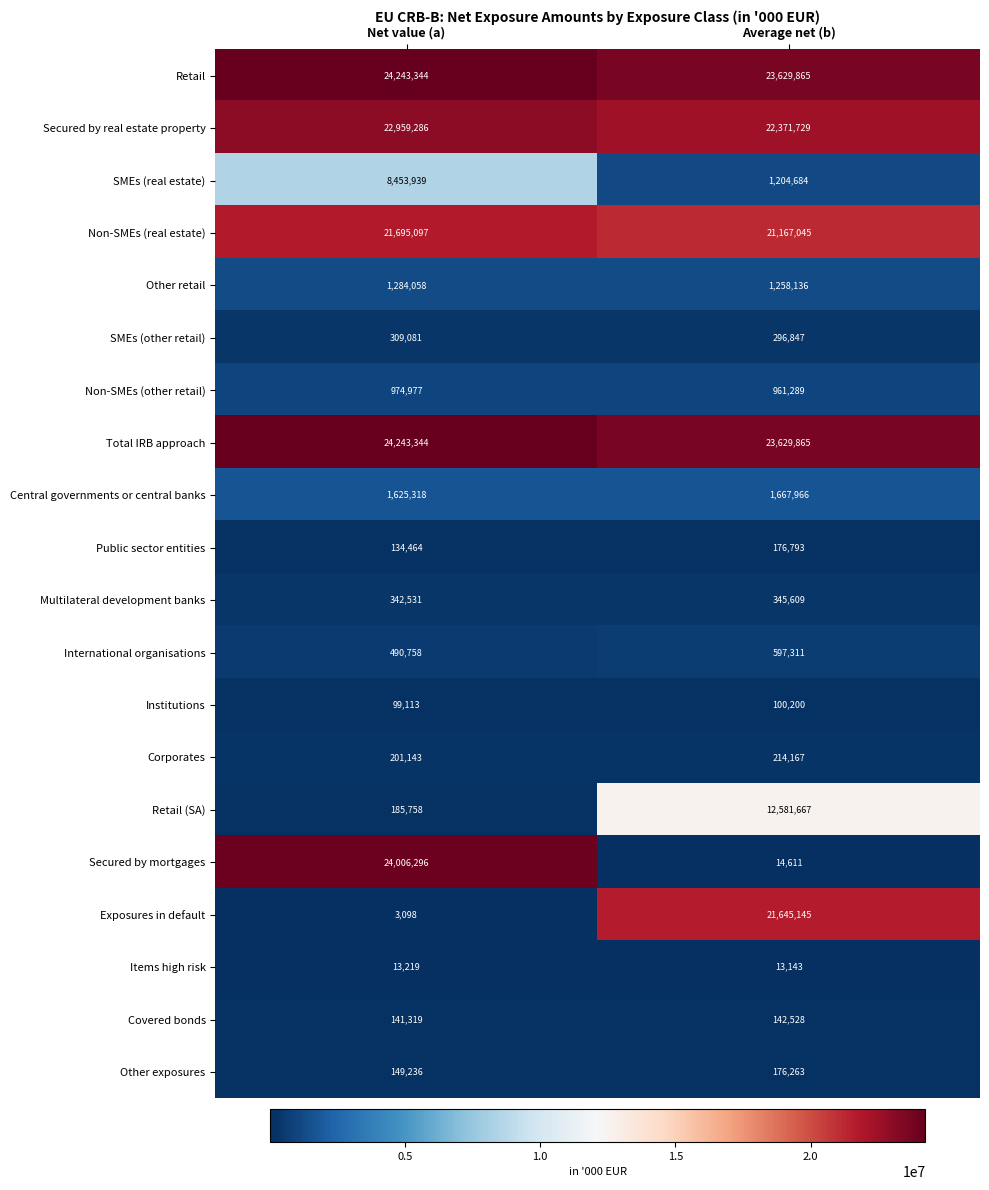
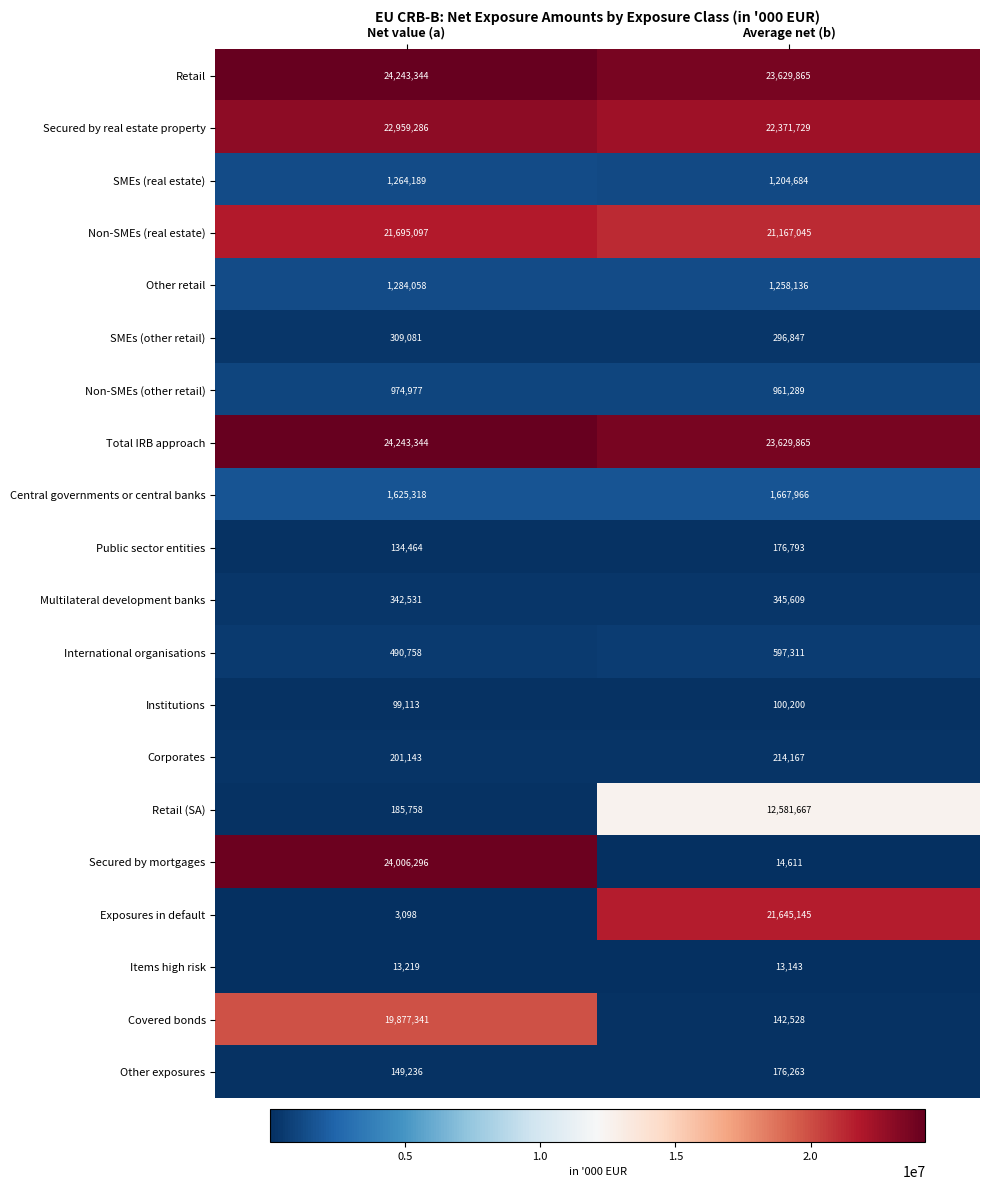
  {
    "Retail": {
      "Net value (a)": "24,243,344",
      "Average net (b)": "23,629,865"
    },
    "Secured by real estate property": {
      "Net value (a)": "22,959,286",
      "Average net (b)": "22,371,729"
    },
    "SMEs (real estate)": {
-     "Net value (a)": "8,453,939",
+     "Net value (a)": "1,264,189",
      "Average net (b)": "1,204,684"
    },
    "Non-SMEs (real estate)": {
      "Net value (a)": "21,695,097",
      "Average net (b)": "21,167,045"
    },
    "Other retail": {
      "Net value (a)": "1,284,058",
      "Average net (b)": "1,258,136"
    },
    "SMEs (other retail)": {
      "Net value (a)": "309,081",
      "Average net (b)": "296,847"
    },
    "Non-SMEs (other retail)": {
      "Net value (a)": "974,977",
      "Average net (b)": "961,289"
    },
    "Total IRB approach": {
      "Net value (a)": "24,243,344",
      "Average net (b)": "23,629,865"
    },
    "Central governments or central banks": {
      "Net value (a)": "1,625,318",
      "Average net (b)": "1,667,966"
    },
    "Public sector entities": {
      "Net value (a)": "134,464",
      "Average net (b)": "176,793"
    },
    "Multilateral development banks": {
      "Net value (a)": "342,531",
      "Average net (b)": "345,609"
    },
    "International organisations": {
      "Net value (a)": "490,758",
      "Average net (b)": "597,311"
    },
    "Institutions": {
      "Net value (a)": "99,113",
      "Average net (b)": "100,200"
    },
    "Corporates": {
      "Net value (a)": "201,143",
      "Average net (b)": "214,167"
    },
    "Retail (SA)": {
      "Net value (a)": "185,758",
      "Average net (b)": "12,581,667"
    },
    "Secured by mortgages": {
      "Net value (a)": "24,006,296",
      "Average net (b)": "14,611"
    },
    "Exposures in default": {
      "Net value (a)": "3,098",
      "Average net (b)": "21,645,145"
    },
    "Items high risk": {
      "Net value (a)": "13,219",
      "Average net (b)": "13,143"
    },
    "Covered bonds": {
-     "Net value (a)": "141,319",
+     "Net value (a)": "19,877,341",
      "Average net (b)": "142,528"
    },
    "Other exposures": {
      "Net value (a)": "149,236",
      "Average net (b)": "176,263"
    }
  }
